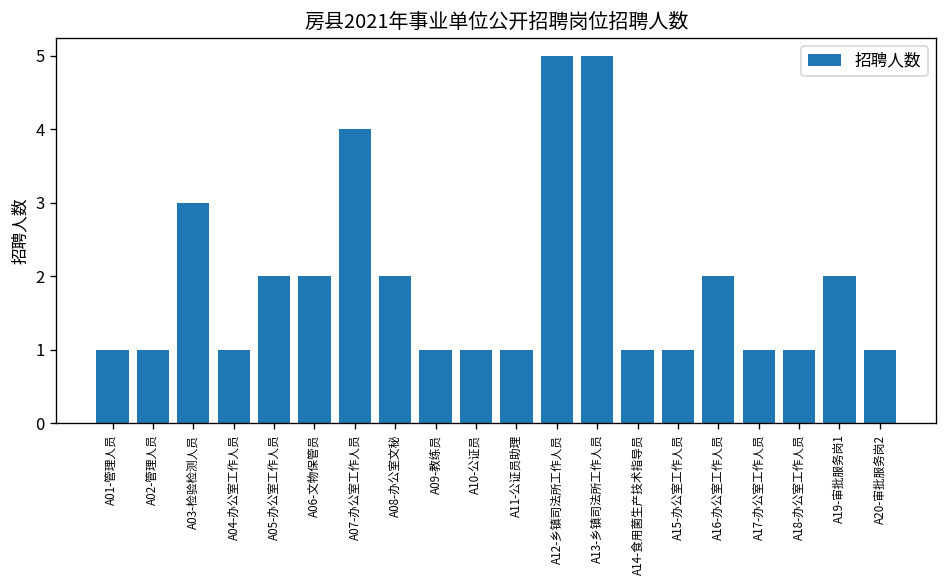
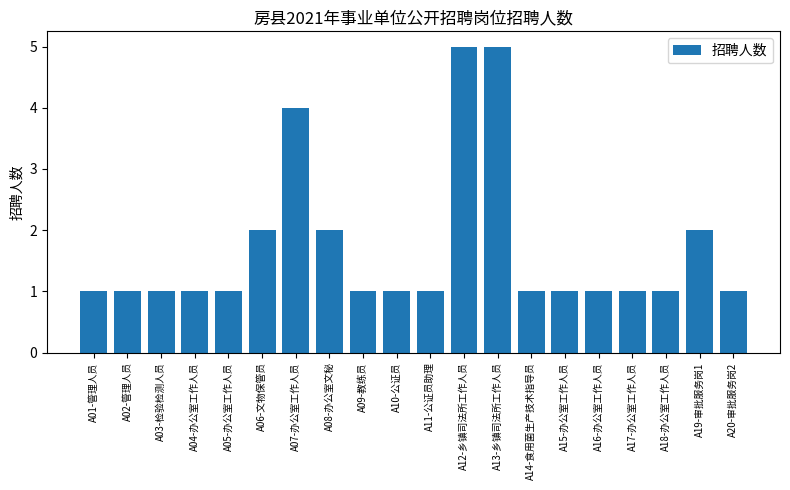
  {
    "A01-管理人员": 1,
    "A02-管理人员": 1,
-   "A03-检验检测人员": 3,
+   "A03-检验检测人员": 1,
    "A04-办公室工作人员": 1,
-   "A05-办公室工作人员": 2,
+   "A05-办公室工作人员": 1,
    "A06-文物保管员": 2,
    "A07-办公室工作人员": 4,
    "A08-办公室文秘": 2,
    "A09-教练员": 1,
    "A10-公证员": 1,
    "A11-公证员助理": 1,
    "A12-乡镇司法所工作人员": 5,
    "A13-乡镇司法所工作人员": 5,
    "A14-食用菌生产技术指导员": 1,
    "A15-办公室工作人员": 1,
-   "A16-办公室工作人员": 2,
+   "A16-办公室工作人员": 1,
    "A17-办公室工作人员": 1,
    "A18-办公室工作人员": 1,
    "A19-审批服务岗1": 2,
    "A20-审批服务岗2": 1
  }
